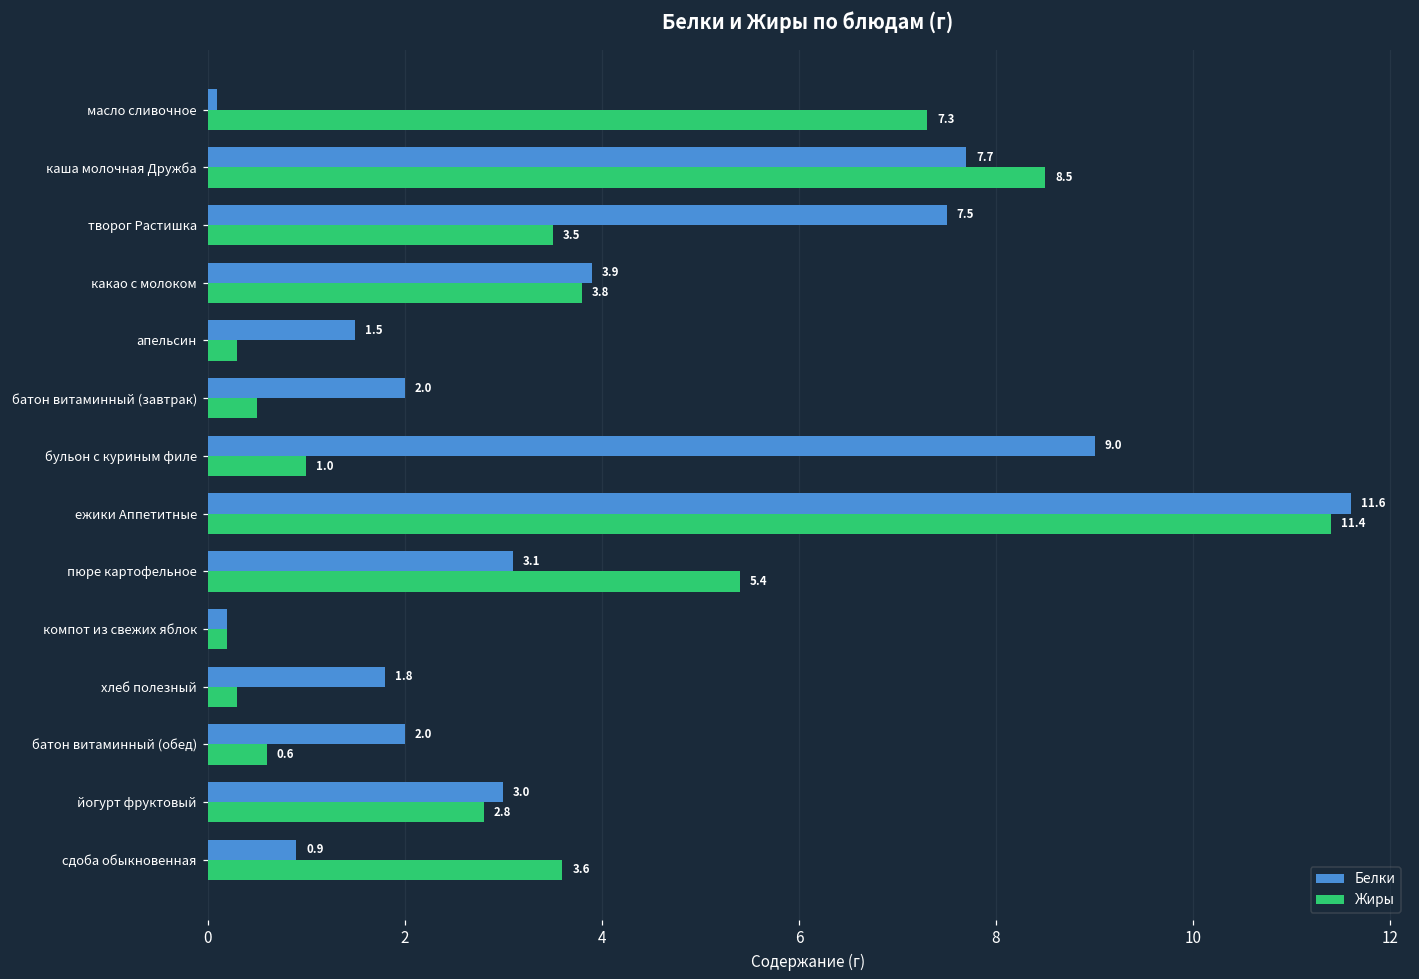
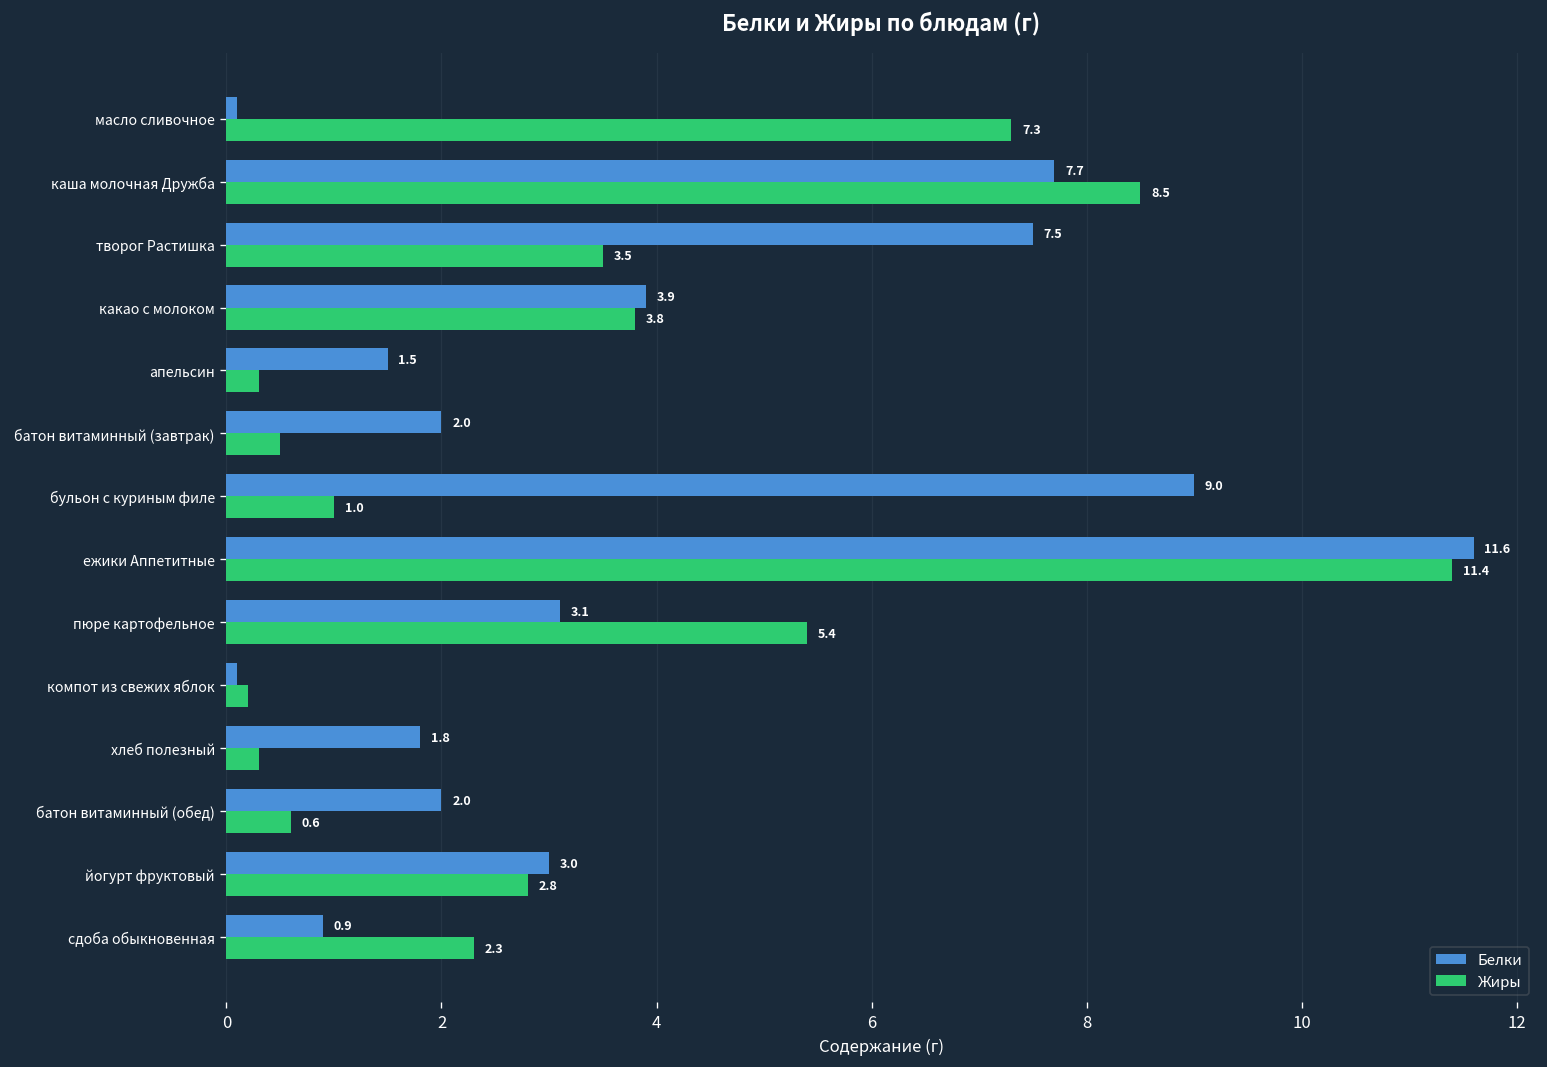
  {
    "Белки": {
      "масло сливочное": 0.1,
-     "компот из свежих яблок": 0.2
+     "компот из свежих яблок": 0.1
    },
    "Жиры": {
      "масло сливочное": 7.3,
      "каша молочная Дружба": 8.5,
      "творог Растишка": 3.5,
      "какао с молоком": 3.8,
      "бульон с куриным филе": 1.0,
      "ежики Аппетитные": 11.4,
      "пюре картофельное": 5.4,
      "батон витаминный (обед)": 0.6,
      "йогурт фруктовый": 2.8,
-     "сдоба обыкновенная": 3.6
+     "сдоба обыкновенная": 2.3
    }
  }
